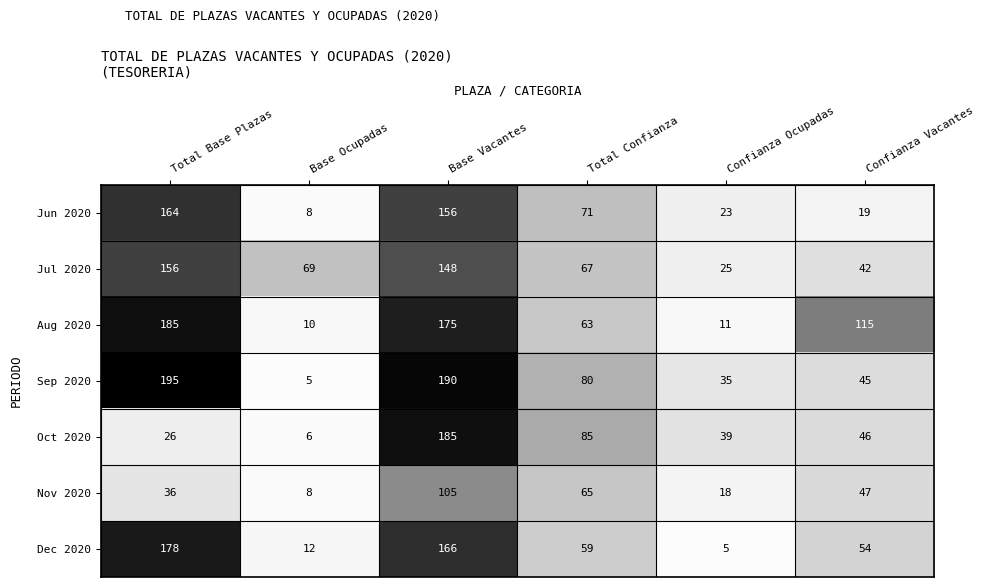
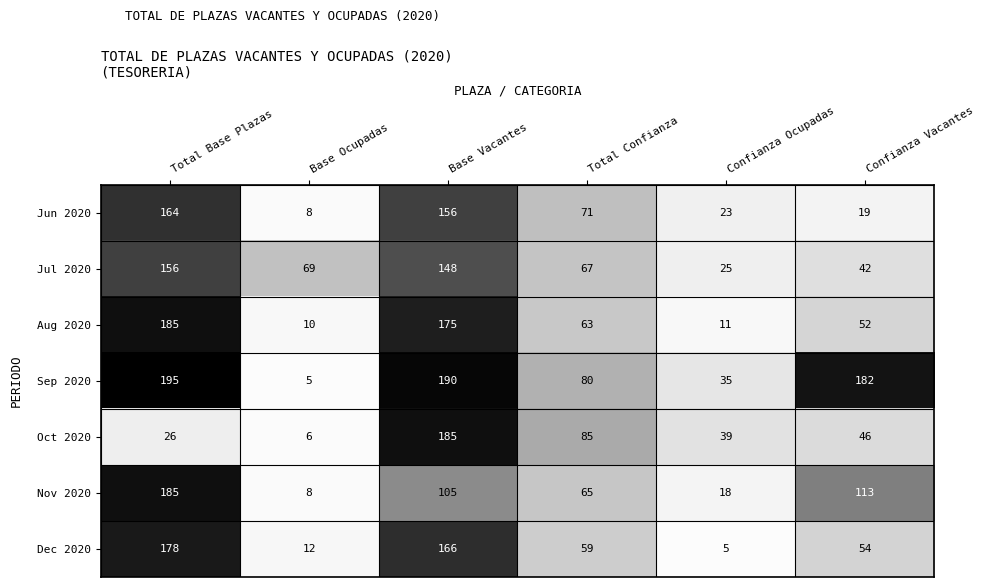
  {
    "Jun 2020": {
      "Total Base Plazas": 164,
      "Base Ocupadas": 8,
      "Base Vacantes": 156,
      "Total Confianza": 71,
      "Confianza Ocupadas": 23,
      "Confianza Vacantes": 19
    },
    "Jul 2020": {
      "Total Base Plazas": 156,
      "Base Ocupadas": 69,
      "Base Vacantes": 148,
      "Total Confianza": 67,
      "Confianza Ocupadas": 25,
      "Confianza Vacantes": 42
    },
    "Aug 2020": {
      "Total Base Plazas": 185,
      "Base Ocupadas": 10,
      "Base Vacantes": 175,
      "Total Confianza": 63,
      "Confianza Ocupadas": 11,
-     "Confianza Vacantes": 115
+     "Confianza Vacantes": 52
    },
    "Sep 2020": {
      "Total Base Plazas": 195,
      "Base Ocupadas": 5,
      "Base Vacantes": 190,
      "Total Confianza": 80,
      "Confianza Ocupadas": 35,
-     "Confianza Vacantes": 45
+     "Confianza Vacantes": 182
    },
    "Oct 2020": {
      "Total Base Plazas": 26,
      "Base Ocupadas": 6,
      "Base Vacantes": 185,
      "Total Confianza": 85,
      "Confianza Ocupadas": 39,
      "Confianza Vacantes": 46
    },
    "Nov 2020": {
-     "Total Base Plazas": 36,
+     "Total Base Plazas": 185,
      "Base Ocupadas": 8,
      "Base Vacantes": 105,
      "Total Confianza": 65,
      "Confianza Ocupadas": 18,
-     "Confianza Vacantes": 47
+     "Confianza Vacantes": 113
    },
    "Dec 2020": {
      "Total Base Plazas": 178,
      "Base Ocupadas": 12,
      "Base Vacantes": 166,
      "Total Confianza": 59,
      "Confianza Ocupadas": 5,
      "Confianza Vacantes": 54
    }
  }
